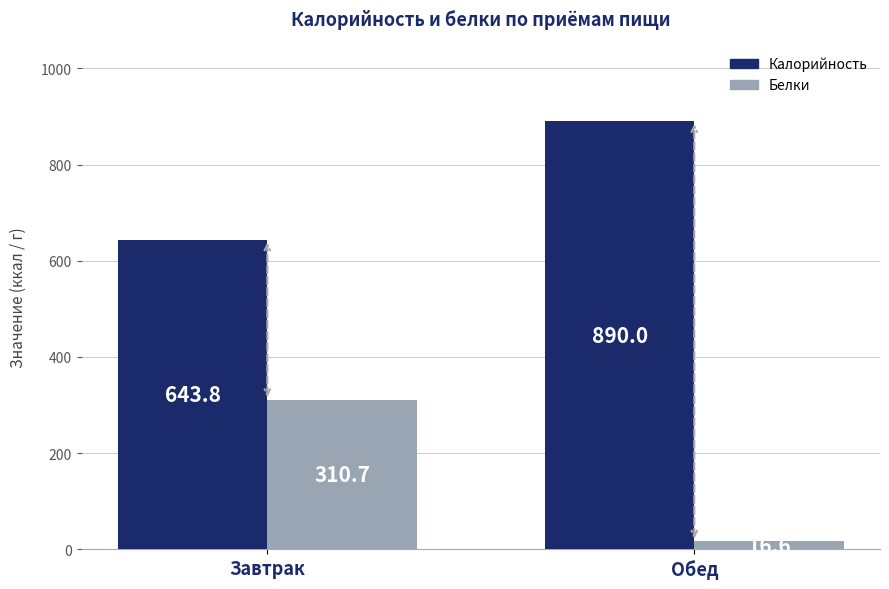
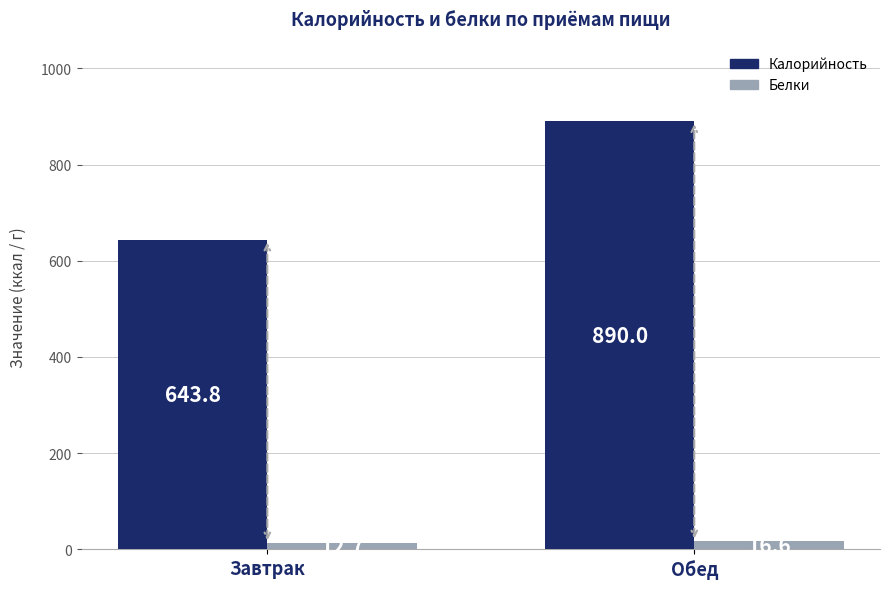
  {
    "Калорийность": {
      "Завтрак": 643.8,
      "Обед": 890.0
    },
    "Белки": {
-     "Завтрак": 310,
+     "Завтрак": 10,
      "Обед": 20
    }
  }
